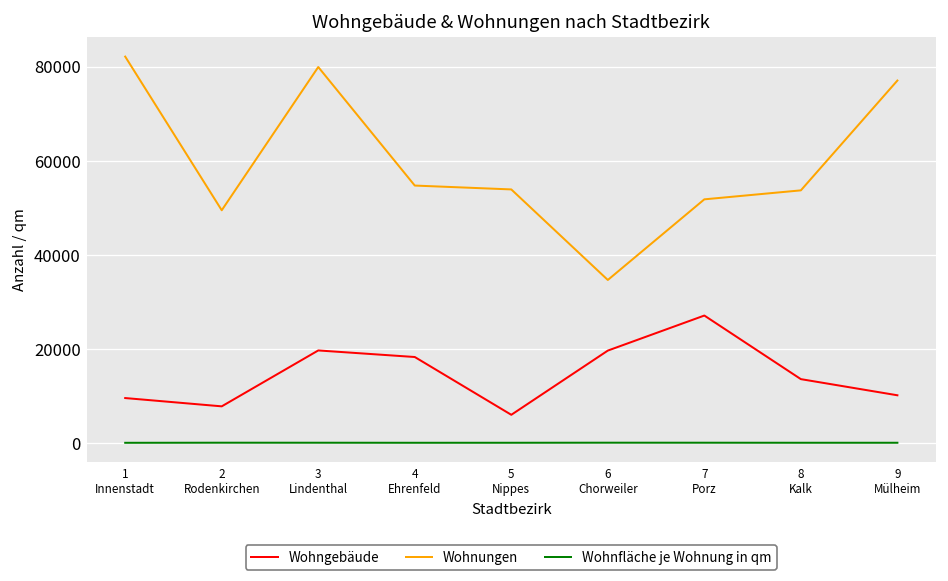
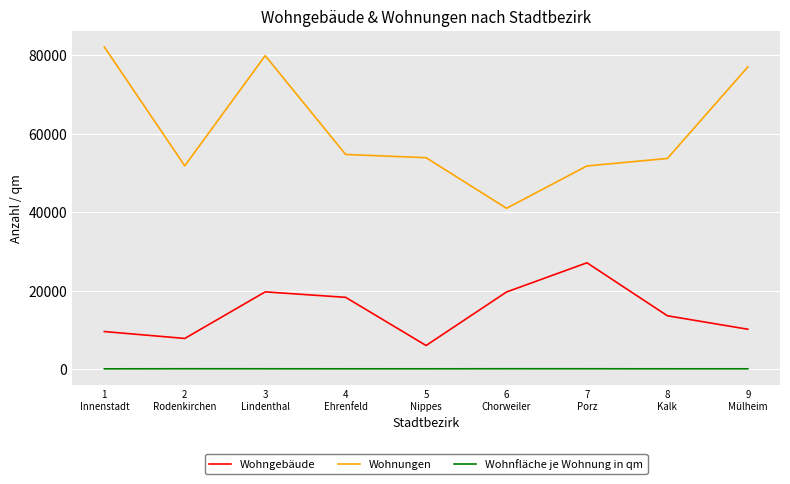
  {
    "Wohngebäude": {
      "1 Innenstadt": 10000,
      "2 Rodenkirchen": 8000,
      "3 Lindenthal": 20000,
      "4 Ehrenfeld": 18000,
      "5 Nippes": 6000,
      "6 Chorweiler": 20000,
      "7 Porz": 27000,
      "8 Kalk": 14000,
      "9 Mülheim": 10000
    },
    "Wohnungen": {
      "1 Innenstadt": 82000,
-     "2 Rodenkirchen": 49000,
+     "2 Rodenkirchen": 52000,
      "3 Lindenthal": 80000,
      "4 Ehrenfeld": 55000,
      "5 Nippes": 54000,
-     "6 Chorweiler": 35000,
+     "6 Chorweiler": 41000,
      "7 Porz": 52000,
      "8 Kalk": 54000,
      "9 Mülheim": 77000
    },
    "Wohnfläche je Wohnung in qm": {
      "1 Innenstadt": 0,
      "2 Rodenkirchen": 0,
      "3 Lindenthal": 0,
      "4 Ehrenfeld": 0,
      "5 Nippes": 0,
      "6 Chorweiler": 0,
      "7 Porz": 0,
      "8 Kalk": 0,
      "9 Mülheim": 0
    }
  }
